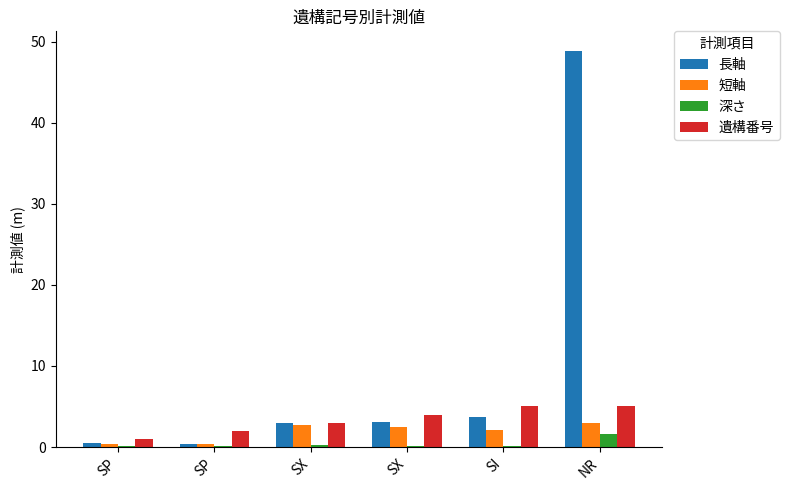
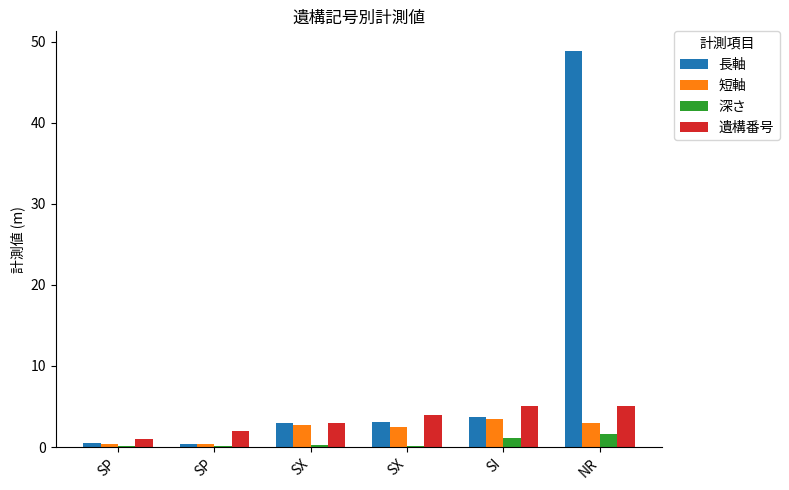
  {
    "長軸": {
      "SI": 4,
      "NR": 49
    },
    "短軸": {
-     "SI": 2,
+     "SI": 4,
      "NR": 3
    },
    "深さ": {
-     "SI": 0,
+     "SI": 1,
      "NR": 2
    },
    "遺構番号": {
      "SI": 5,
      "NR": 5
    }
  }
